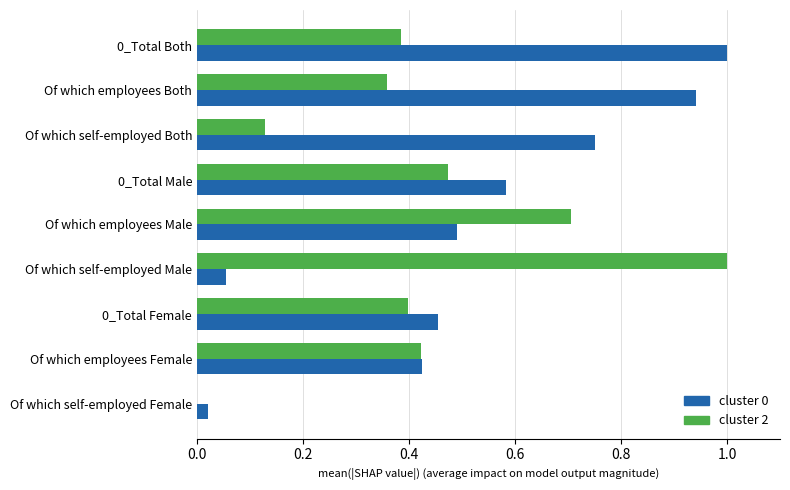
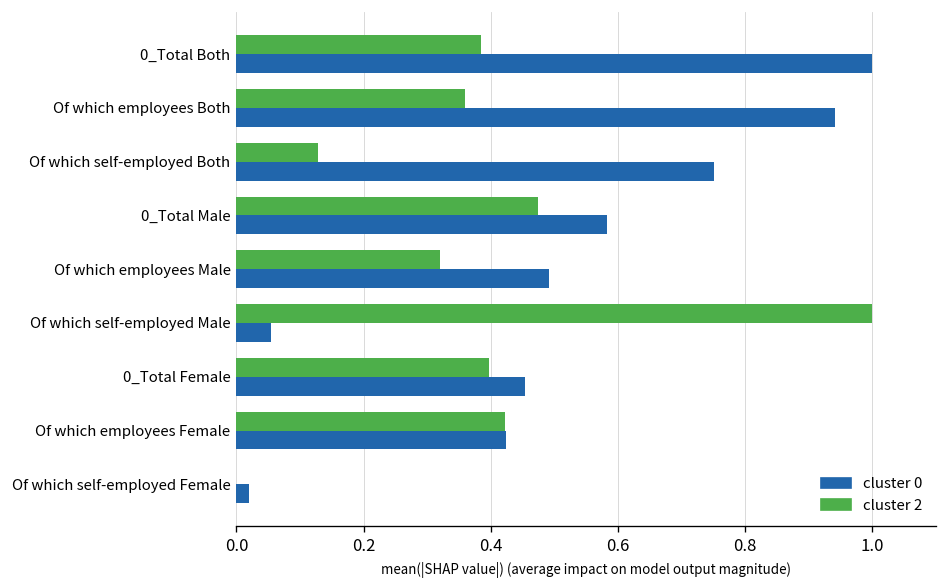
  {
    "cluster 0": {
      "0_Total Both": 1.00,
      "Of which employees Both": 0.94,
      "Of which self-employed Both": 0.75,
      "0_Total Male": 0.58,
      "Of which employees Male": 0.49,
      "Of which self-employed Male": 0.05,
      "0_Total Female": 0.45,
      "Of which employees Female": 0.42,
      "Of which self-employed Female": 0.02
    },
    "cluster 2": {
      "0_Total Both": 0.38,
      "Of which employees Both": 0.36,
      "Of which self-employed Both": 0.13,
      "0_Total Male": 0.47,
-     "Of which employees Male": 0.71,
+     "Of which employees Male": 0.32,
      "Of which self-employed Male": 1.00,
      "0_Total Female": 0.40,
      "Of which employees Female": 0.42,
      "Of which self-employed Female": 0.00
    }
  }
